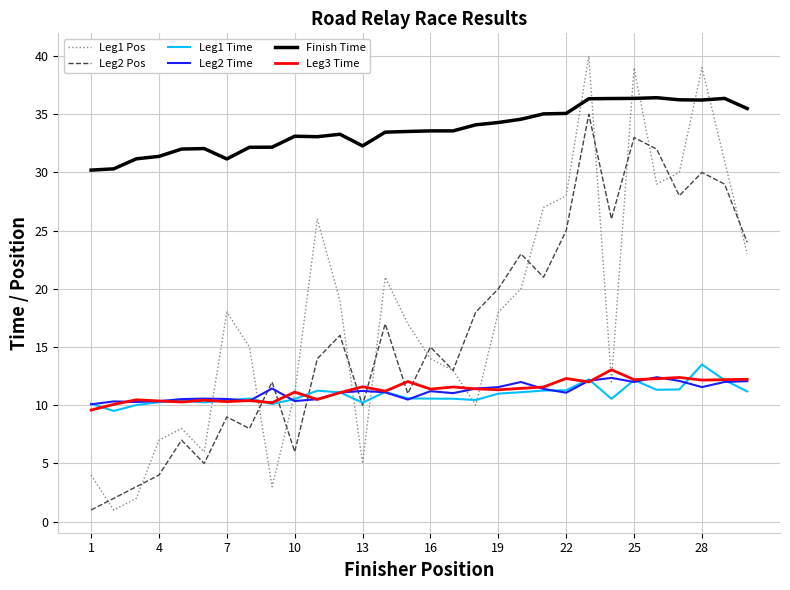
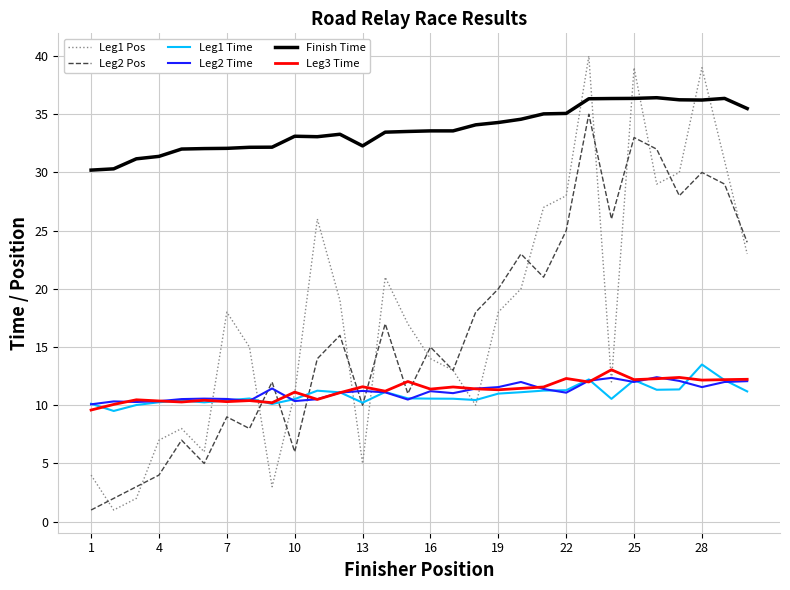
  {
    "Leg1 Pos": {
      "1": 4.0,
      "4": 7.0,
      "7": 18.0,
      "13": 5.0,
      "16": 14.0,
      "19": 18.0,
      "22": 28.0,
      "25": 39.0,
      "28": 39.0
    },
    "Leg2 Pos": {
      "1": 1.0,
      "4": 4.0,
      "7": 9.0,
      "10": 6.0,
      "13": 10.0,
      "16": 15.0,
      "19": 20.0,
      "22": 25.0,
      "25": 33.0,
      "28": 30.0
    },
    "Leg1 Time": {
      "13": 10.2,
      "16": 10.6,
      "19": 11.0,
      "28": 13.5
    },
    "Leg2 Time": {
      "13": 11.2,
      "19": 11.6,
      "28": 11.6
    },
    "Finish Time": {
      "1": 30.2,
      "4": 31.4,
-     "7": 31.2,
+     "7": 32.1,
      "10": 33.1,
      "13": 32.3,
      "16": 33.6,
      "19": 34.3,
      "22": 35.1,
      "25": 36.4,
      "28": 36.2
    },
    "Leg3 Time": {
      "1": 9.6,
      "13": 11.6,
      "19": 11.3,
      "22": 12.3,
      "28": 12.2
    }
  }
